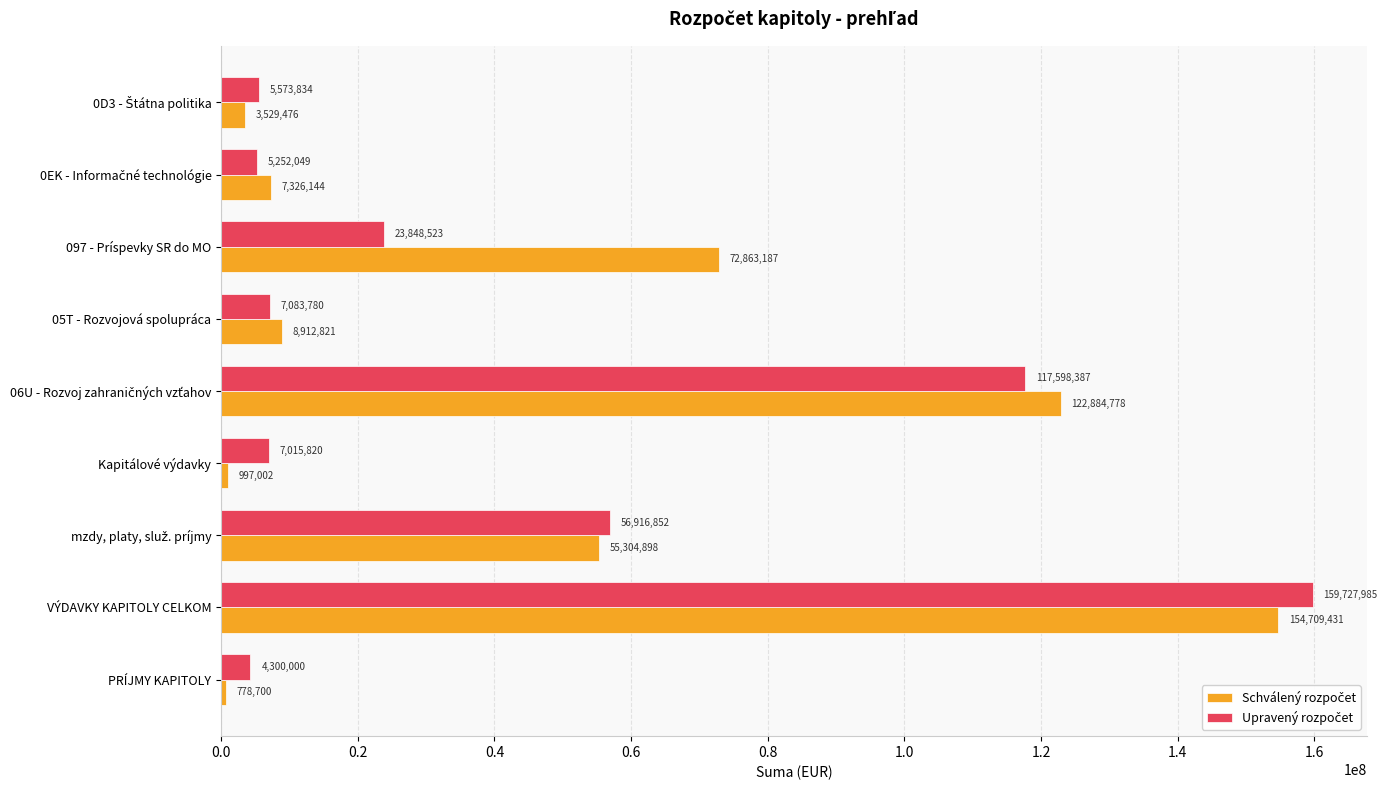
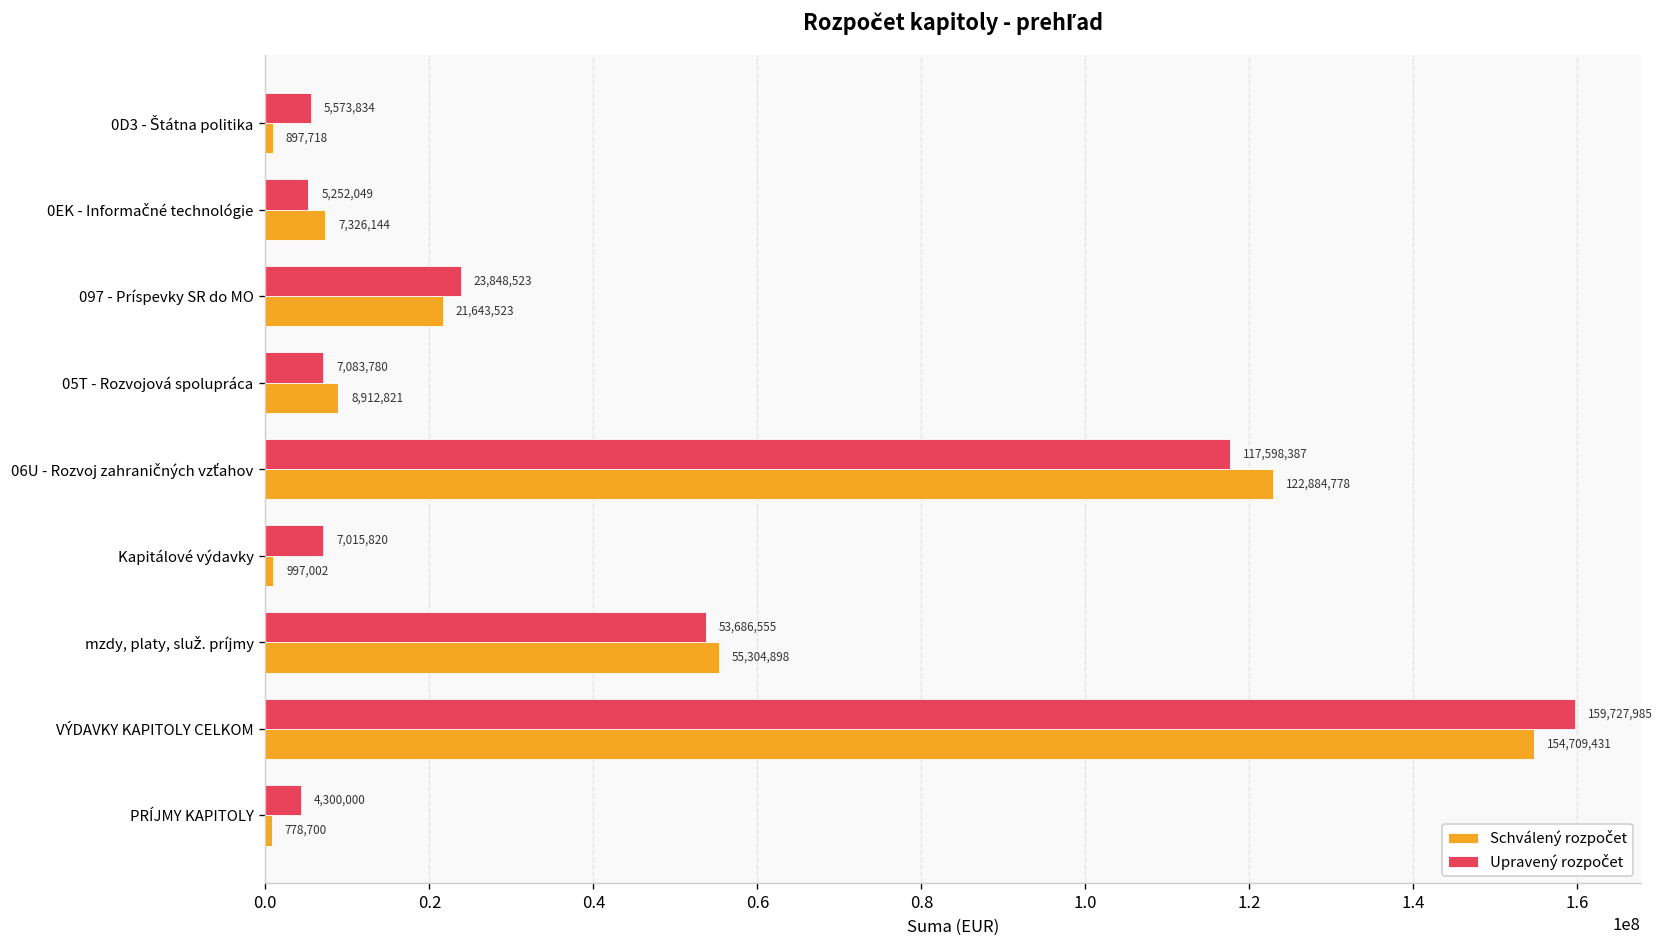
  {
    "Schválený rozpočet": {
-     "0D3 - Štátna politika": "3,529,476",
+     "0D3 - Štátna politika": "897,718",
      "0EK - Informačné technológie": "7,326,144",
-     "097 - Príspevky SR do MO": "72,863,187",
+     "097 - Príspevky SR do MO": "21,643,523",
      "05T - Rozvojová spolupráca": "8,912,821",
      "06U - Rozvoj zahraničných vzťahov": "122,884,778",
      "Kapitálové výdavky": "997,002",
      "mzdy, platy, služ. príjmy": "55,304,898",
      "VÝDAVKY KAPITOLY CELKOM": "154,709,431",
      "PRÍJMY KAPITOLY": "778,700"
    },
    "Upravený rozpočet": {
      "0D3 - Štátna politika": "5,573,834",
      "0EK - Informačné technológie": "5,252,049",
      "097 - Príspevky SR do MO": "23,848,523",
      "05T - Rozvojová spolupráca": "7,083,780",
      "06U - Rozvoj zahraničných vzťahov": "117,598,387",
      "Kapitálové výdavky": "7,015,820",
-     "mzdy, platy, služ. príjmy": "56,916,852",
+     "mzdy, platy, služ. príjmy": "53,686,555",
      "VÝDAVKY KAPITOLY CELKOM": "159,727,985",
      "PRÍJMY KAPITOLY": "4,300,000"
    }
  }
